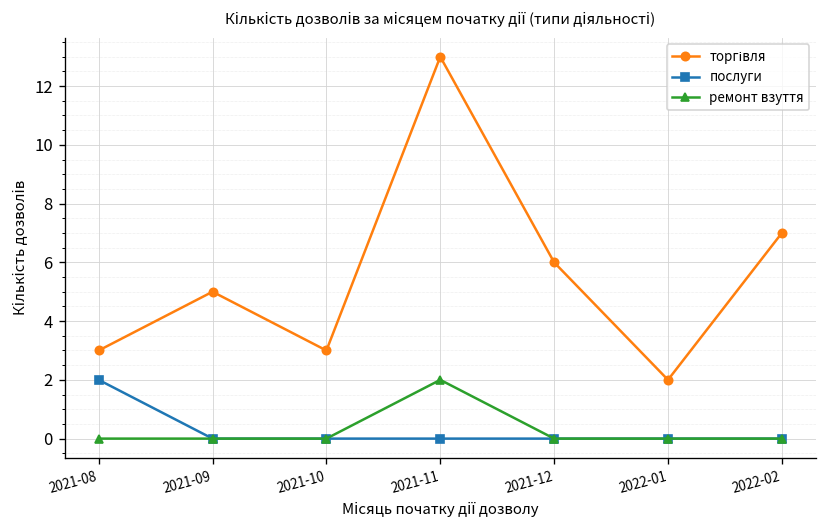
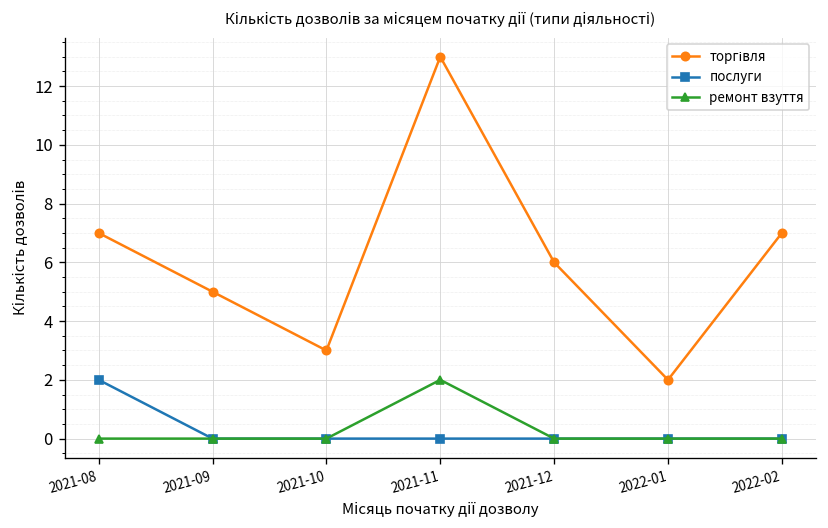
  {
    "торгівля": {
-     "2021-08": 3,
+     "2021-08": 7,
      "2021-09": 5,
      "2021-10": 3,
      "2021-11": 13,
      "2021-12": 6,
      "2022-01": 2,
      "2022-02": 7
    },
    "послуги": {
      "2021-08": 2,
      "2021-11": 0
    },
    "ремонт взуття": {
      "2021-08": 0,
      "2021-11": 2
    }
  }
